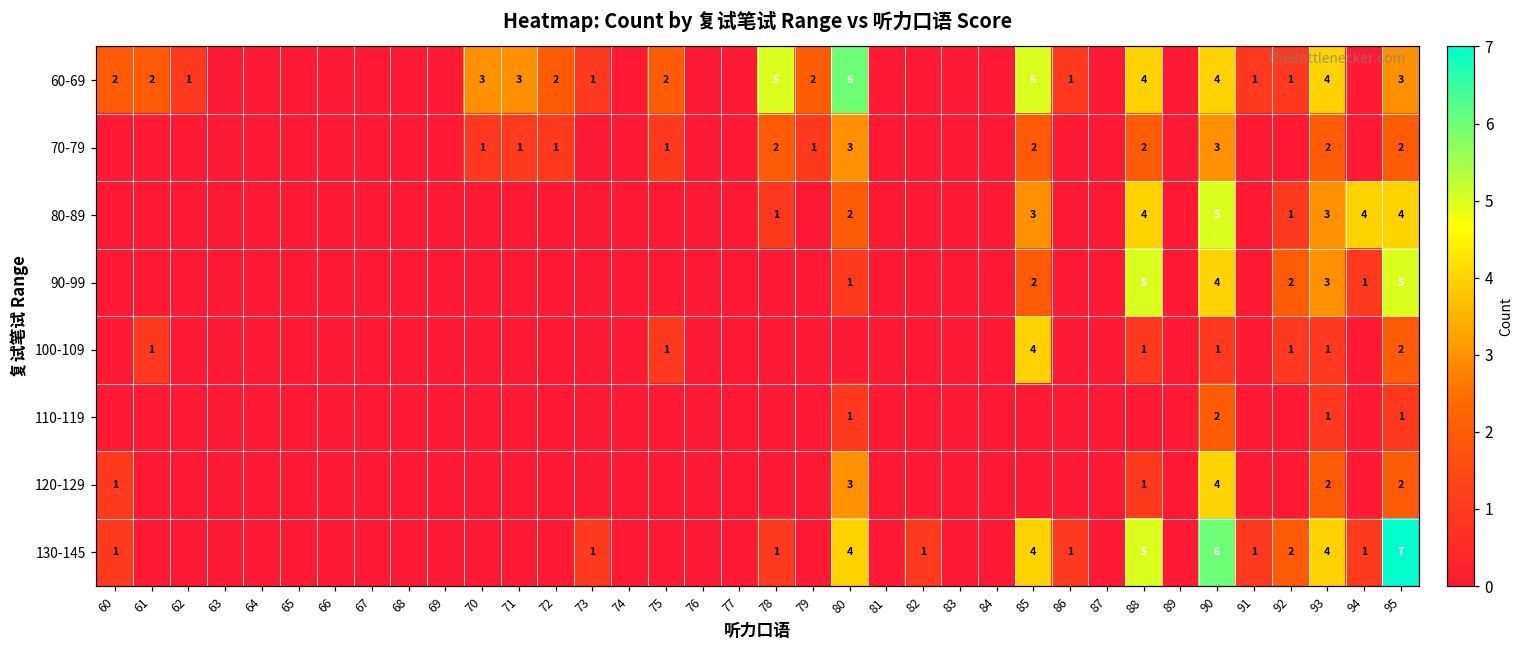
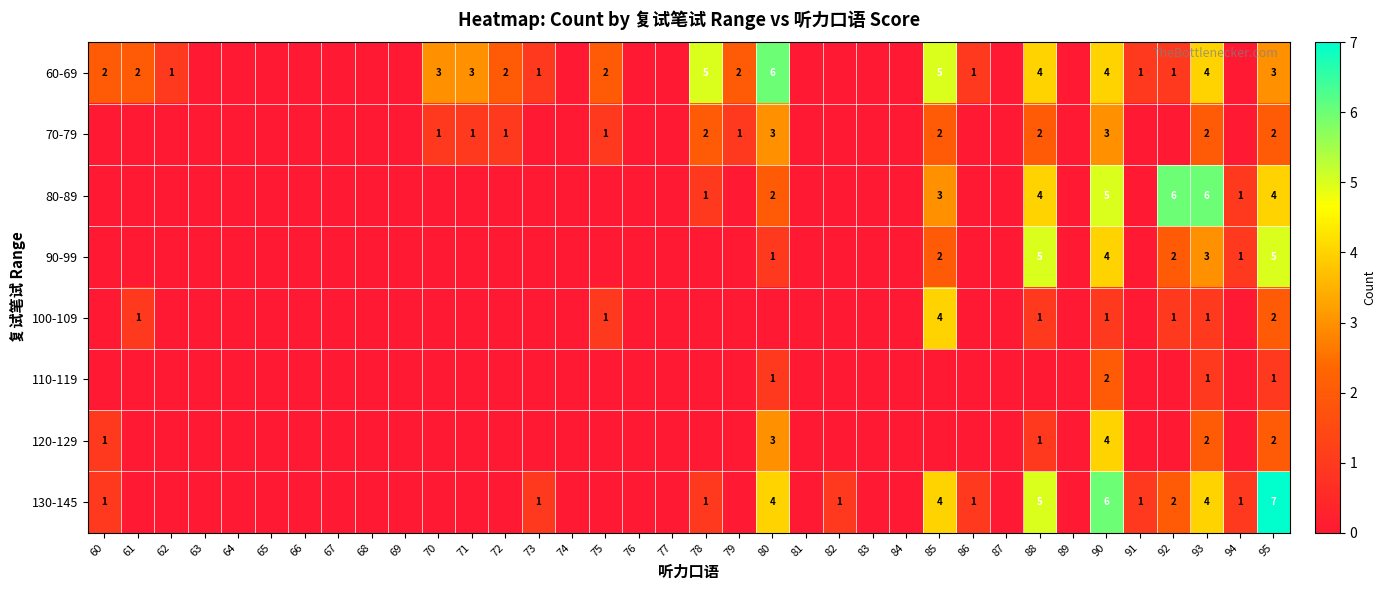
  {
    "60-69": {
      "60": 2,
      "61": 2,
      "62": 1,
      "70": 3,
      "71": 3,
      "72": 2,
      "73": 1,
      "75": 2,
      "78": 5,
      "79": 2,
      "80": 6,
      "85": 5,
      "86": 1,
      "88": 4,
      "90": 4,
      "91": 1,
      "92": 1,
      "95": 3
    },
    "70-79": {
      "70": 1,
      "71": 1,
      "72": 1,
      "75": 1,
      "78": 2,
      "79": 1,
      "80": 3,
      "85": 2,
      "88": 2,
      "90": 3,
      "93": 2,
      "95": 2
    },
    "80-89": {
      "78": 1,
      "80": 2,
      "85": 3,
      "88": 4,
      "90": 5,
-     "92": 1,
-     "93": 3,
-     "94": 4,
+     "92": 6,
+     "93": 6,
+     "94": 1,
      "95": 4
    },
    "90-99": {
      "80": 1,
      "85": 2,
      "88": 5,
      "90": 4,
      "92": 2,
      "93": 3,
      "94": 1,
      "95": 5
    },
    "100-109": {
      "61": 1,
      "75": 1,
      "85": 4,
      "88": 1,
      "90": 1,
      "92": 1,
      "93": 1,
      "95": 2
    },
    "110-119": {
      "80": 1,
      "90": 2,
      "93": 1,
      "95": 1
    },
    "120-129": {
      "60": 1,
      "80": 3,
      "88": 1,
      "90": 4,
      "93": 2,
      "95": 2
    },
    "130-145": {
      "60": 1,
      "73": 1,
      "78": 1,
      "80": 4,
      "82": 1,
      "85": 4,
      "86": 1,
      "88": 5,
      "90": 6,
      "91": 1,
      "92": 2,
      "93": 4,
      "94": 1,
      "95": 7
    }
  }
